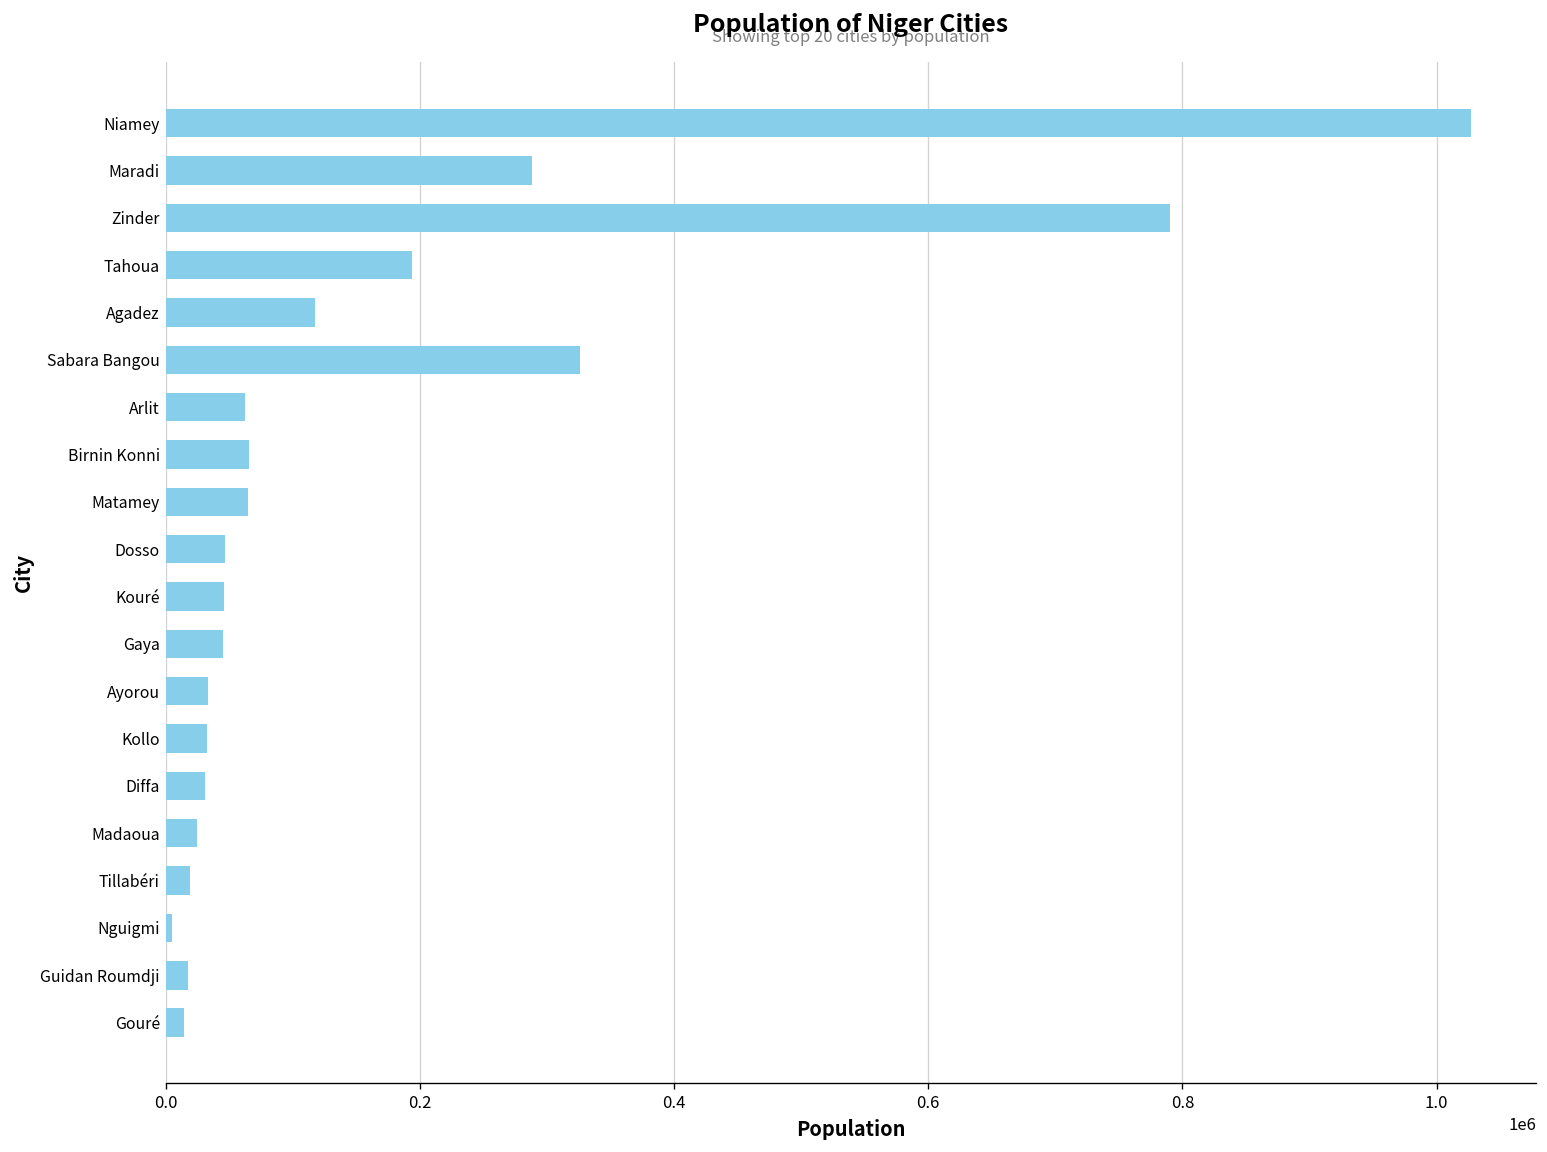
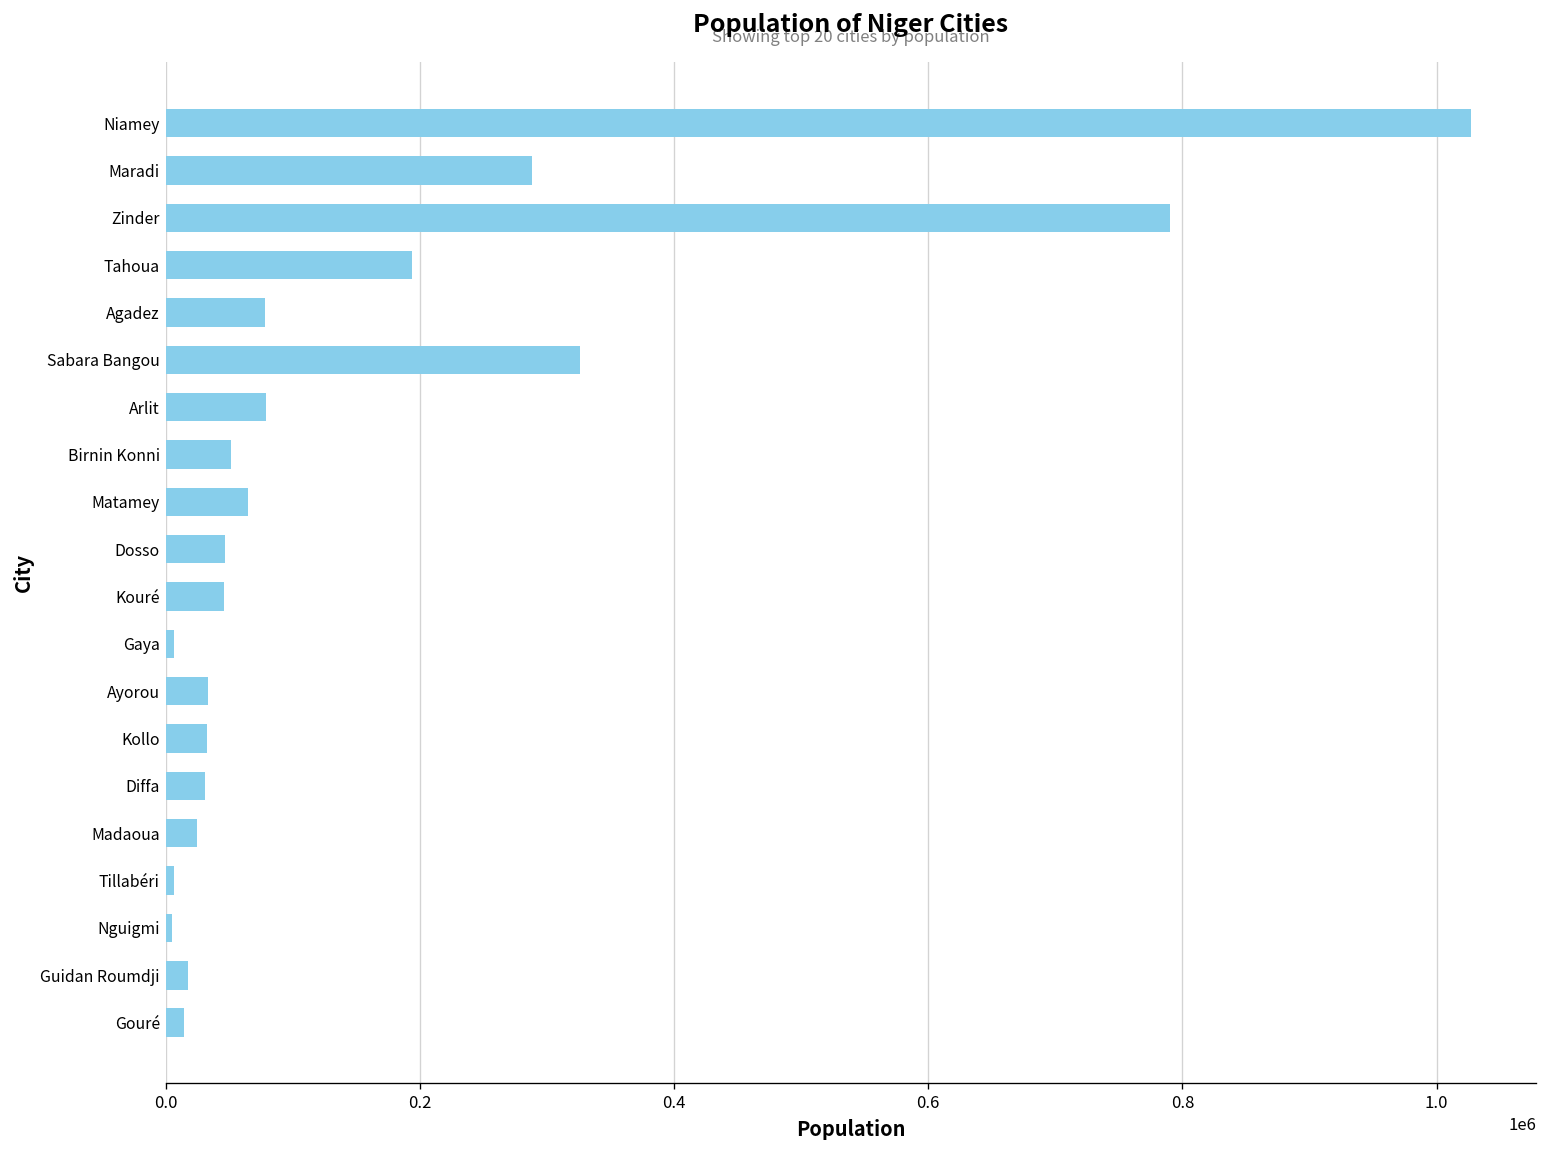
  {
    "Niamey": 1027000,
    "Maradi": 288000,
    "Zinder": 790000,
    "Tahoua": 193000,
-   "Agadez": 118000,
+   "Agadez": 78000,
    "Sabara Bangou": 326000,
-   "Arlit": 62000,
-   "Birnin Konni": 65000,
+   "Arlit": 79000,
+   "Birnin Konni": 52000,
    "Matamey": 65000,
    "Dosso": 47000,
    "Kouré": 46000,
-   "Gaya": 45000,
+   "Gaya": 6000,
    "Ayorou": 34000,
    "Kollo": 33000,
    "Diffa": 31000,
    "Madaoua": 25000,
-   "Tillabéri": 19000,
+   "Tillabéri": 7000,
    "Nguigmi": 5000,
    "Guidan Roumdji": 18000,
    "Gouré": 15000
  }
